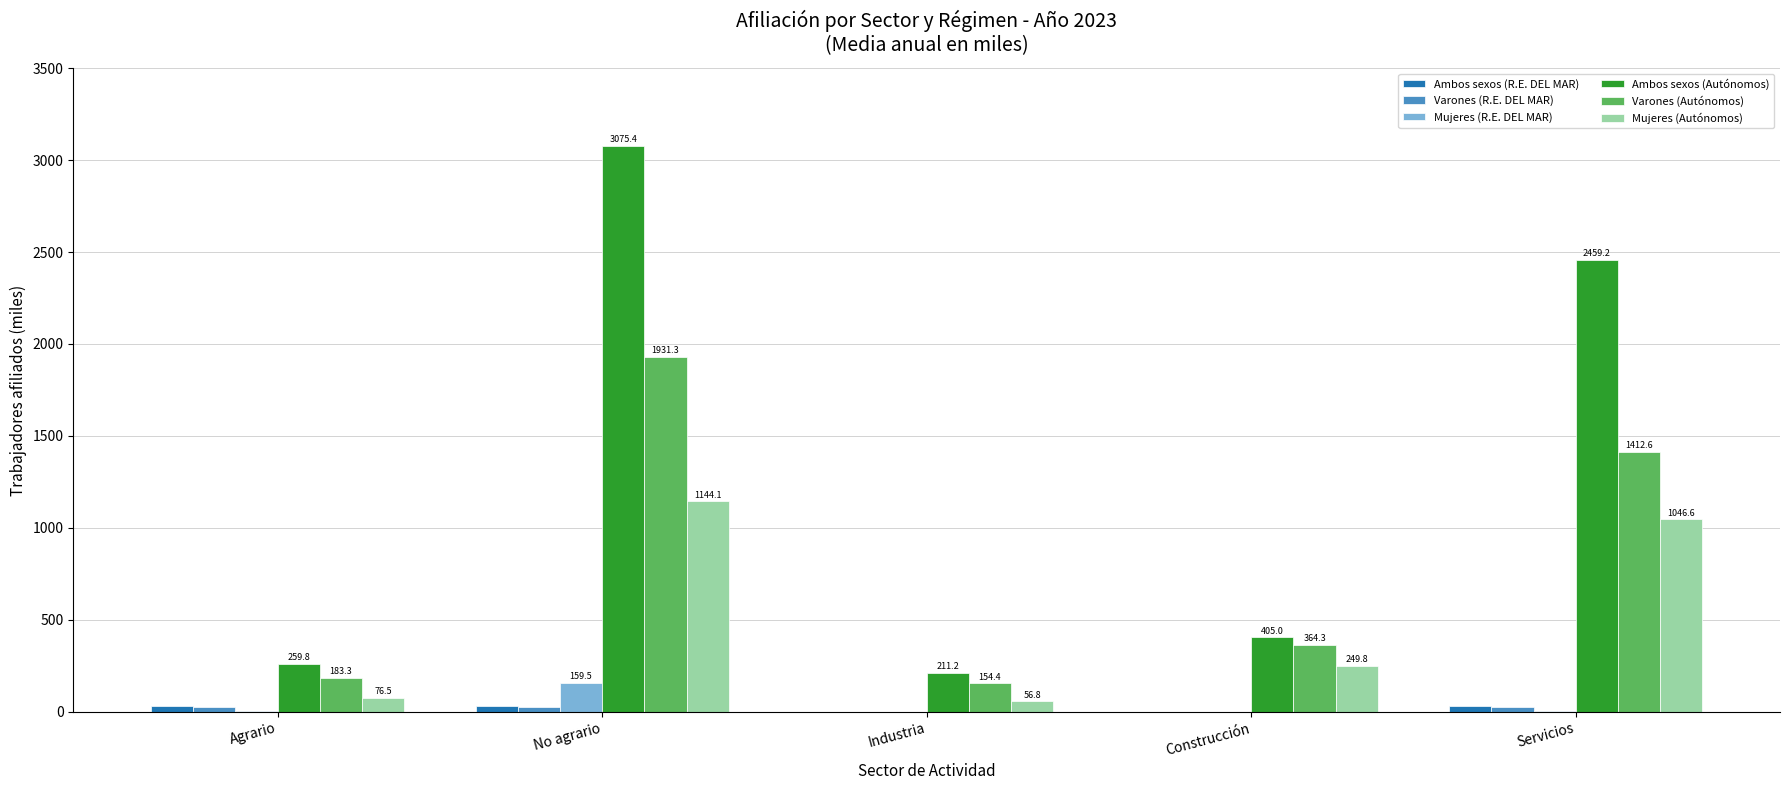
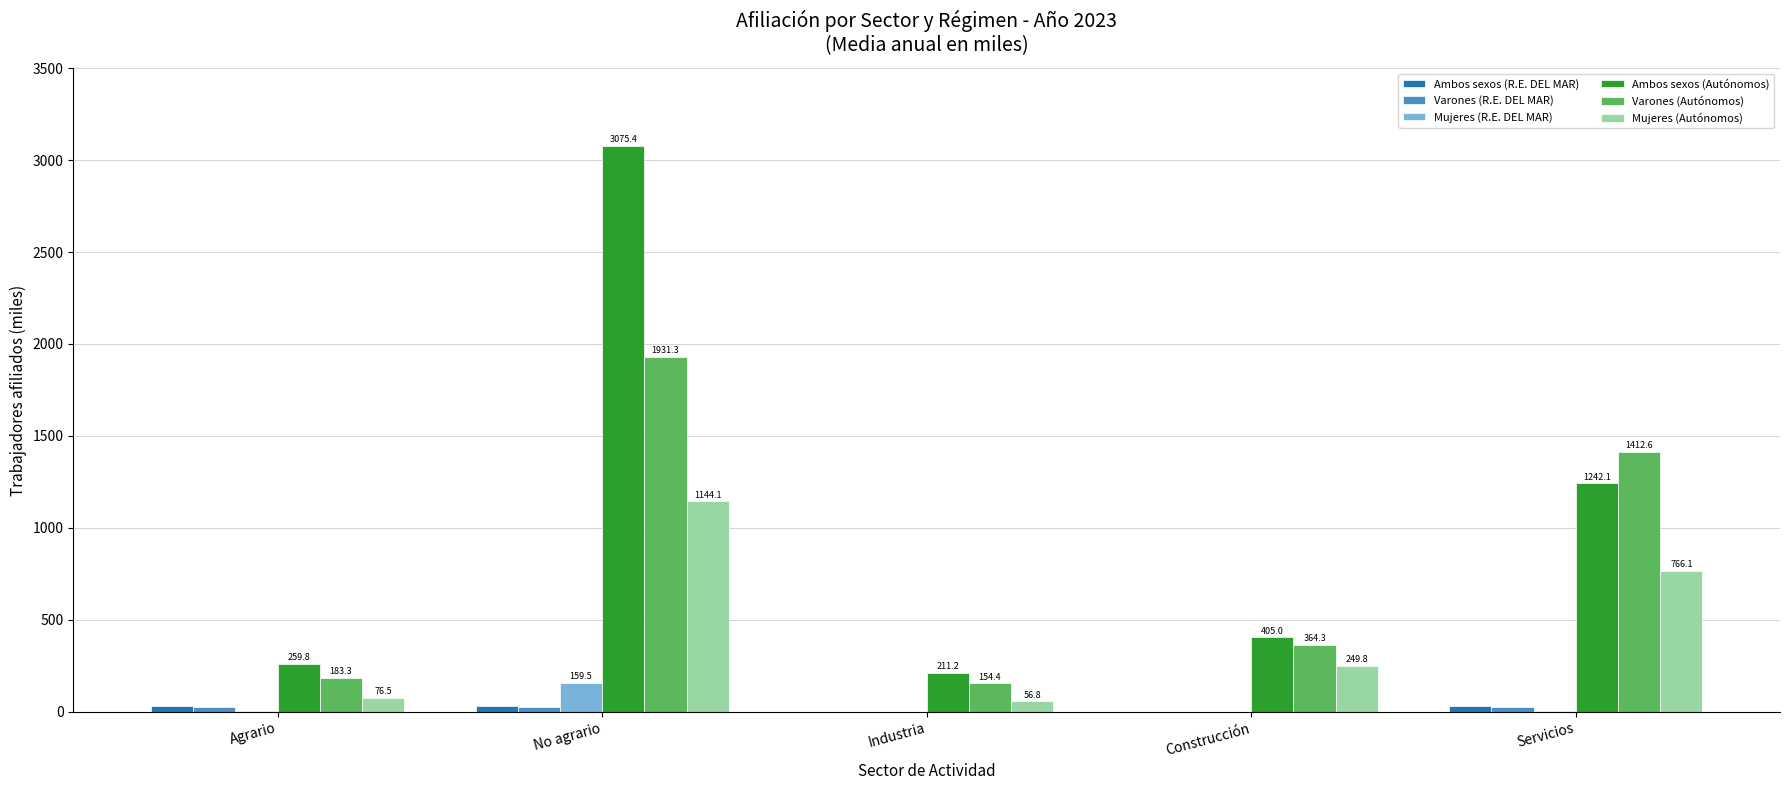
  {
    "Mujeres (R.E. DEL MAR)": {
      "No agrario": 159.5
    },
    "Ambos sexos (Autónomos)": {
      "Agrario": 259.8,
      "No agrario": 3075.4,
      "Industria": 211.2,
      "Construcción": 405.0,
-     "Servicios": 2459.2
+     "Servicios": 1242.1
    },
    "Varones (Autónomos)": {
      "Agrario": 183.3,
      "No agrario": 1931.3,
      "Industria": 154.4,
      "Construcción": 364.3,
      "Servicios": 1412.6
    },
    "Mujeres (Autónomos)": {
      "Agrario": 76.5,
      "No agrario": 1144.1,
      "Industria": 56.8,
      "Construcción": 249.8,
-     "Servicios": 1046.6
+     "Servicios": 766.1
    }
  }
